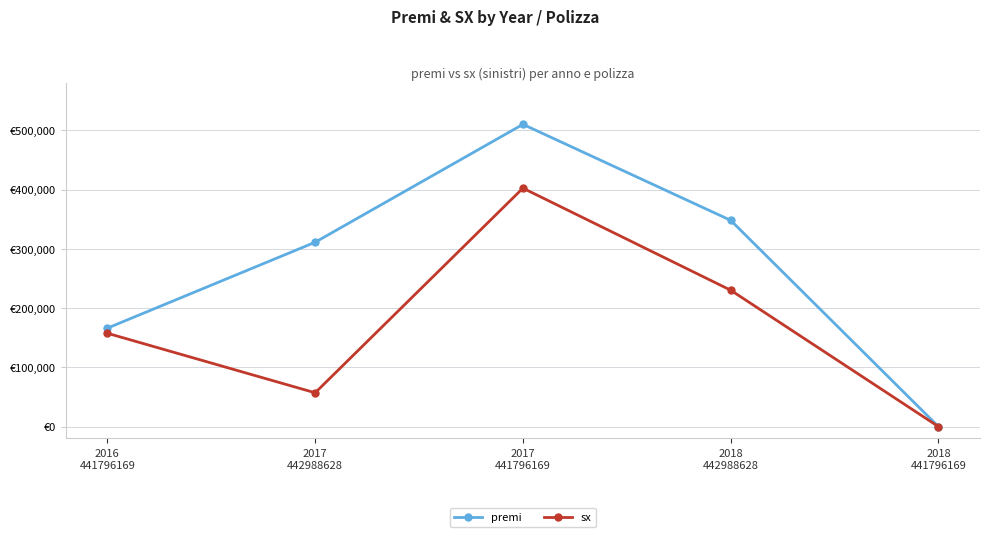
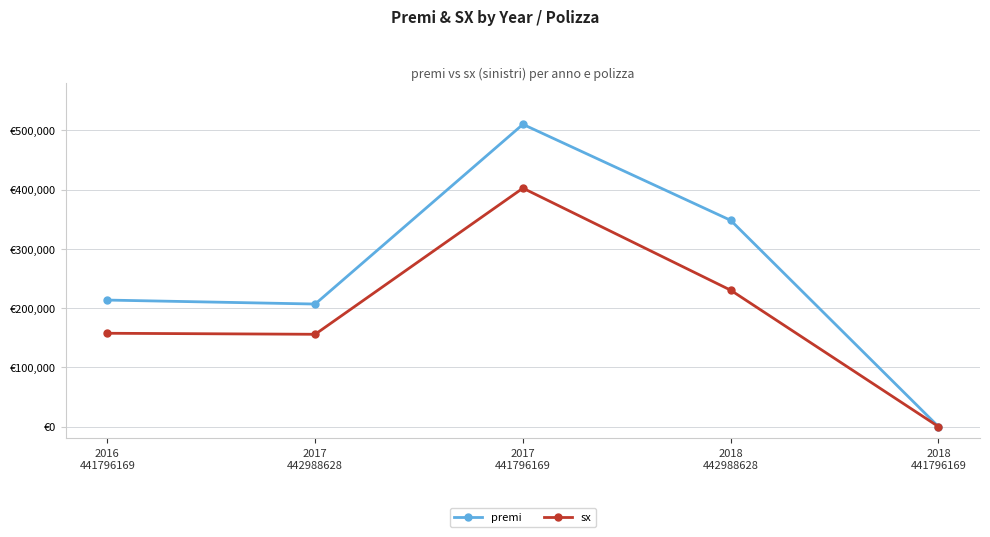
  {
    "premi": {
-     "2016 441796169": "€170,000",
-     "2017 442988628": "€310,000",
+     "2016 441796169": "€210,000",
+     "2017 442988628": "€210,000",
      "2017 441796169": "€510,000",
      "2018 442988628": "€350,000"
    },
    "sx": {
      "2016 441796169": "€160,000",
-     "2017 442988628": "€60,000",
+     "2017 442988628": "€160,000",
      "2017 441796169": "€400,000",
      "2018 442988628": "€230,000"
    }
  }
